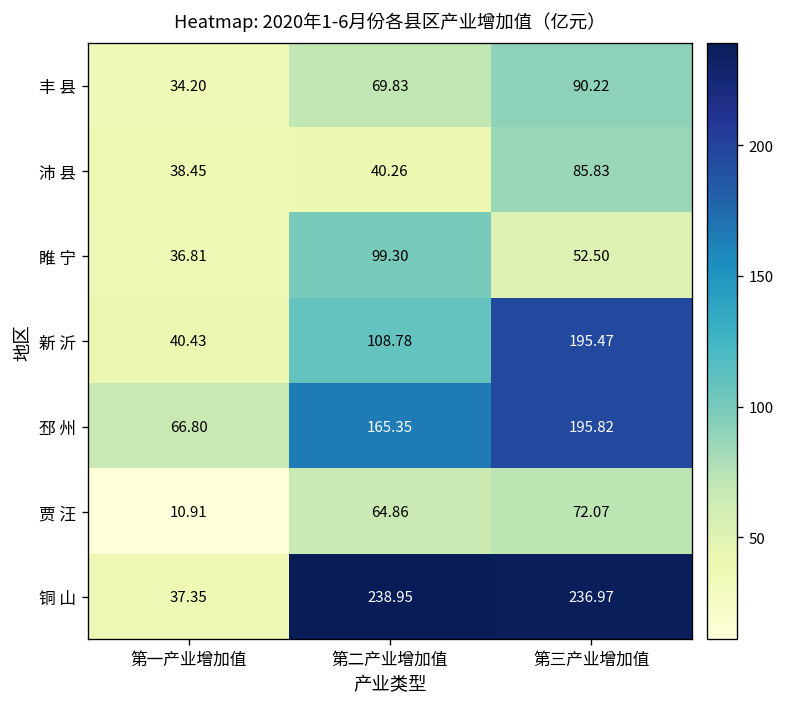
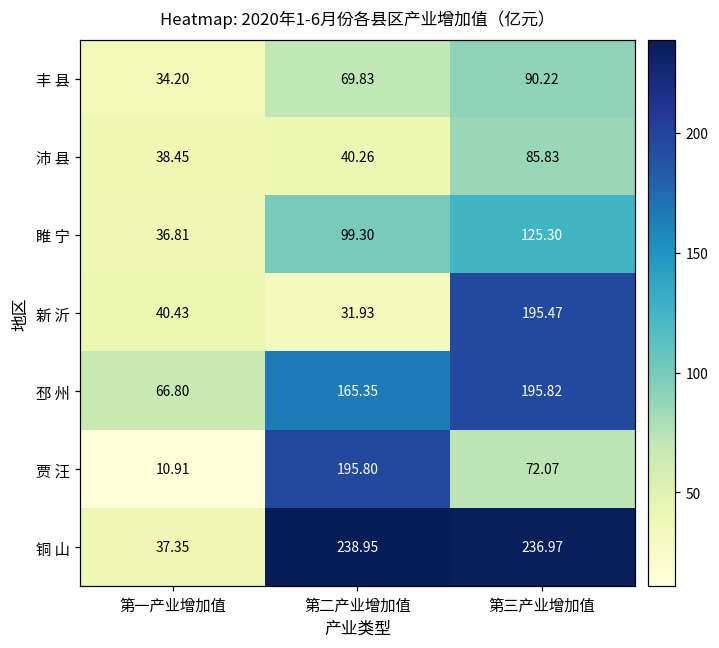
  {
    "丰 县": {
      "第一产业增加值": 34.20,
      "第二产业增加值": 69.83,
      "第三产业增加值": 90.22
    },
    "沛 县": {
      "第一产业增加值": 38.45,
      "第二产业增加值": 40.26,
      "第三产业增加值": 85.83
    },
    "睢 宁": {
      "第一产业增加值": 36.81,
      "第二产业增加值": 99.30,
-     "第三产业增加值": 52.50
+     "第三产业增加值": 125.30
    },
    "新 沂": {
      "第一产业增加值": 40.43,
-     "第二产业增加值": 108.78,
+     "第二产业增加值": 31.93,
      "第三产业增加值": 195.47
    },
    "邳 州": {
      "第一产业增加值": 66.80,
      "第二产业增加值": 165.35,
      "第三产业增加值": 195.82
    },
    "贾 汪": {
      "第一产业增加值": 10.91,
-     "第二产业增加值": 64.86,
+     "第二产业增加值": 195.80,
      "第三产业增加值": 72.07
    },
    "铜 山": {
      "第一产业增加值": 37.35,
      "第二产业增加值": 238.95,
      "第三产业增加值": 236.97
    }
  }
